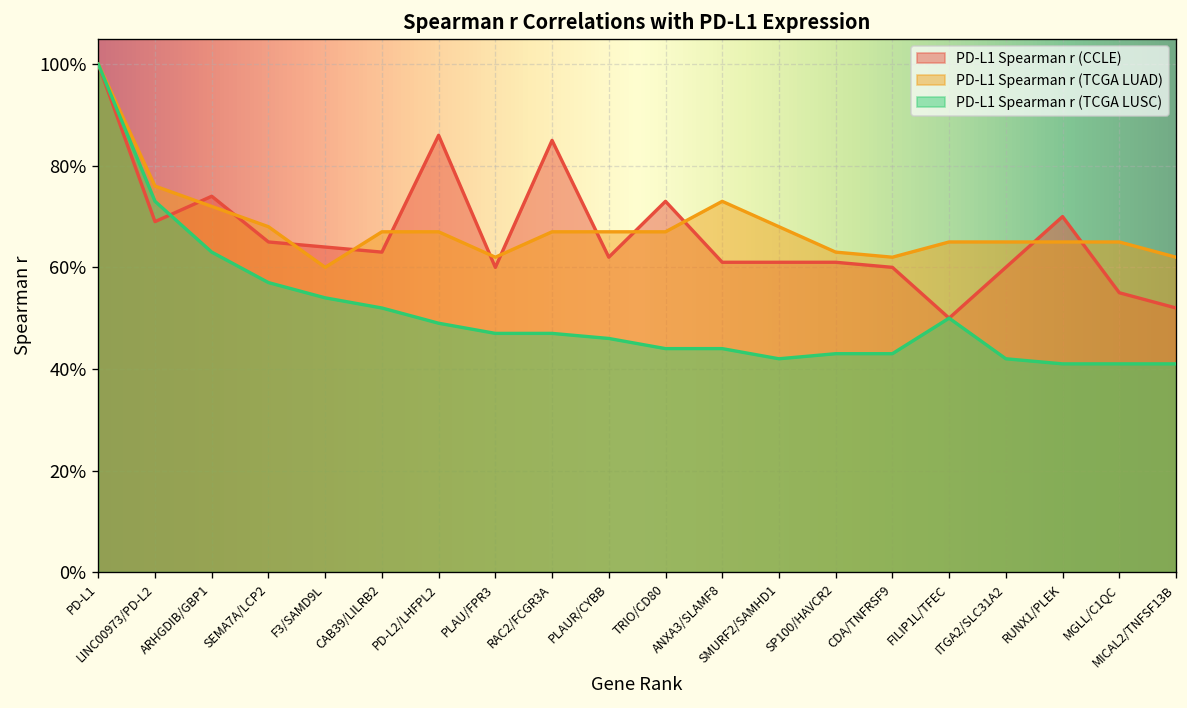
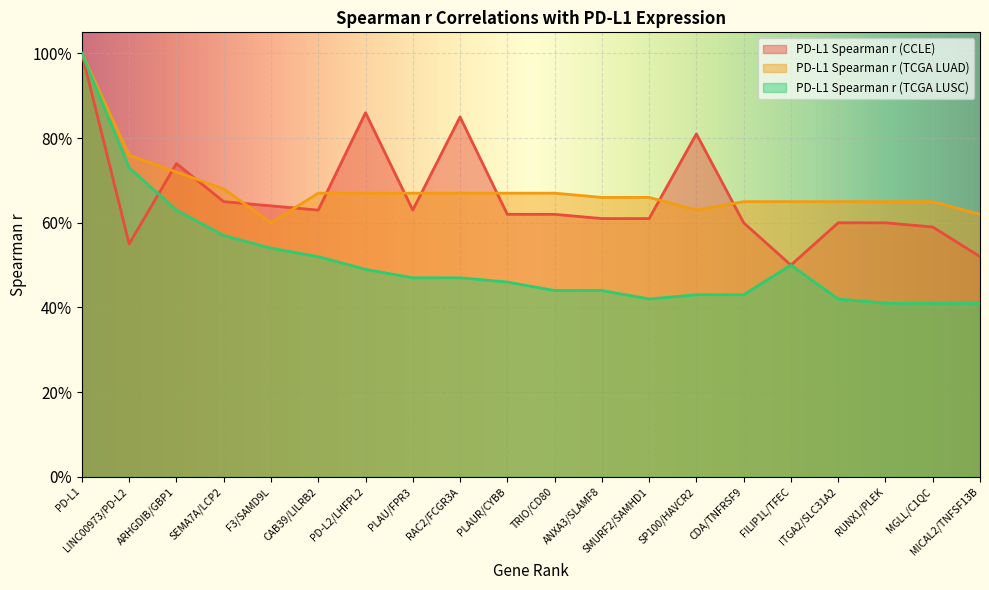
  {
    "PD-L1 Spearman r (CCLE)": {
-     "LINC00973/PD-L2": "69%",
+     "LINC00973/PD-L2": "55%",
      "ARHGDIB/GBP1": "74%",
      "SEMA7A/LCP2": "65%",
      "F3/SAMD9L": "64%",
      "CAB39/LILRB2": "63%",
      "PD-L2/LHFPL2": "86%",
-     "PLAU/FPR3": "60%",
+     "PLAU/FPR3": "63%",
      "RAC2/FCGR3A": "85%",
      "PLAUR/CYBB": "62%",
-     "TRIO/CD80": "73%",
+     "TRIO/CD80": "62%",
      "ANXA3/SLAMF8": "61%",
      "SMURF2/SAMHD1": "61%",
-     "SP100/HAVCR2": "61%",
+     "SP100/HAVCR2": "81%",
      "CDA/TNFRSF9": "60%",
      "ITGA2/SLC31A2": "60%",
-     "RUNX1/PLEK": "70%",
-     "MGLL/C1QC": "55%",
+     "RUNX1/PLEK": "60%",
+     "MGLL/C1QC": "59%",
      "MICAL2/TNFSF13B": "52%"
    },
    "PD-L1 Spearman r (TCGA LUAD)": {
      "LINC00973/PD-L2": "76%",
      "ARHGDIB/GBP1": "72%",
      "SEMA7A/LCP2": "68%",
      "F3/SAMD9L": "60%",
      "CAB39/LILRB2": "67%",
      "PD-L2/LHFPL2": "67%",
-     "PLAU/FPR3": "62%",
+     "PLAU/FPR3": "67%",
      "RAC2/FCGR3A": "67%",
      "PLAUR/CYBB": "67%",
      "TRIO/CD80": "67%",
-     "ANXA3/SLAMF8": "73%",
-     "SMURF2/SAMHD1": "68%",
+     "ANXA3/SLAMF8": "66%",
+     "SMURF2/SAMHD1": "66%",
      "SP100/HAVCR2": "63%",
-     "CDA/TNFRSF9": "62%",
+     "CDA/TNFRSF9": "65%",
      "FILIP1L/TFEC": "65%",
      "ITGA2/SLC31A2": "65%",
      "RUNX1/PLEK": "65%",
      "MGLL/C1QC": "65%",
      "MICAL2/TNFSF13B": "62%"
    },
    "PD-L1 Spearman r (TCGA LUSC)": {
      "LINC00973/PD-L2": "73%",
      "ARHGDIB/GBP1": "63%",
      "SEMA7A/LCP2": "57%",
      "F3/SAMD9L": "54%",
      "CAB39/LILRB2": "52%",
      "PD-L2/LHFPL2": "49%",
      "PLAU/FPR3": "47%",
      "RAC2/FCGR3A": "47%",
      "PLAUR/CYBB": "46%",
      "TRIO/CD80": "44%",
      "ANXA3/SLAMF8": "44%",
      "SMURF2/SAMHD1": "42%",
      "SP100/HAVCR2": "43%",
      "CDA/TNFRSF9": "43%",
      "ITGA2/SLC31A2": "42%",
      "RUNX1/PLEK": "41%",
      "MGLL/C1QC": "41%",
      "MICAL2/TNFSF13B": "41%"
    }
  }
